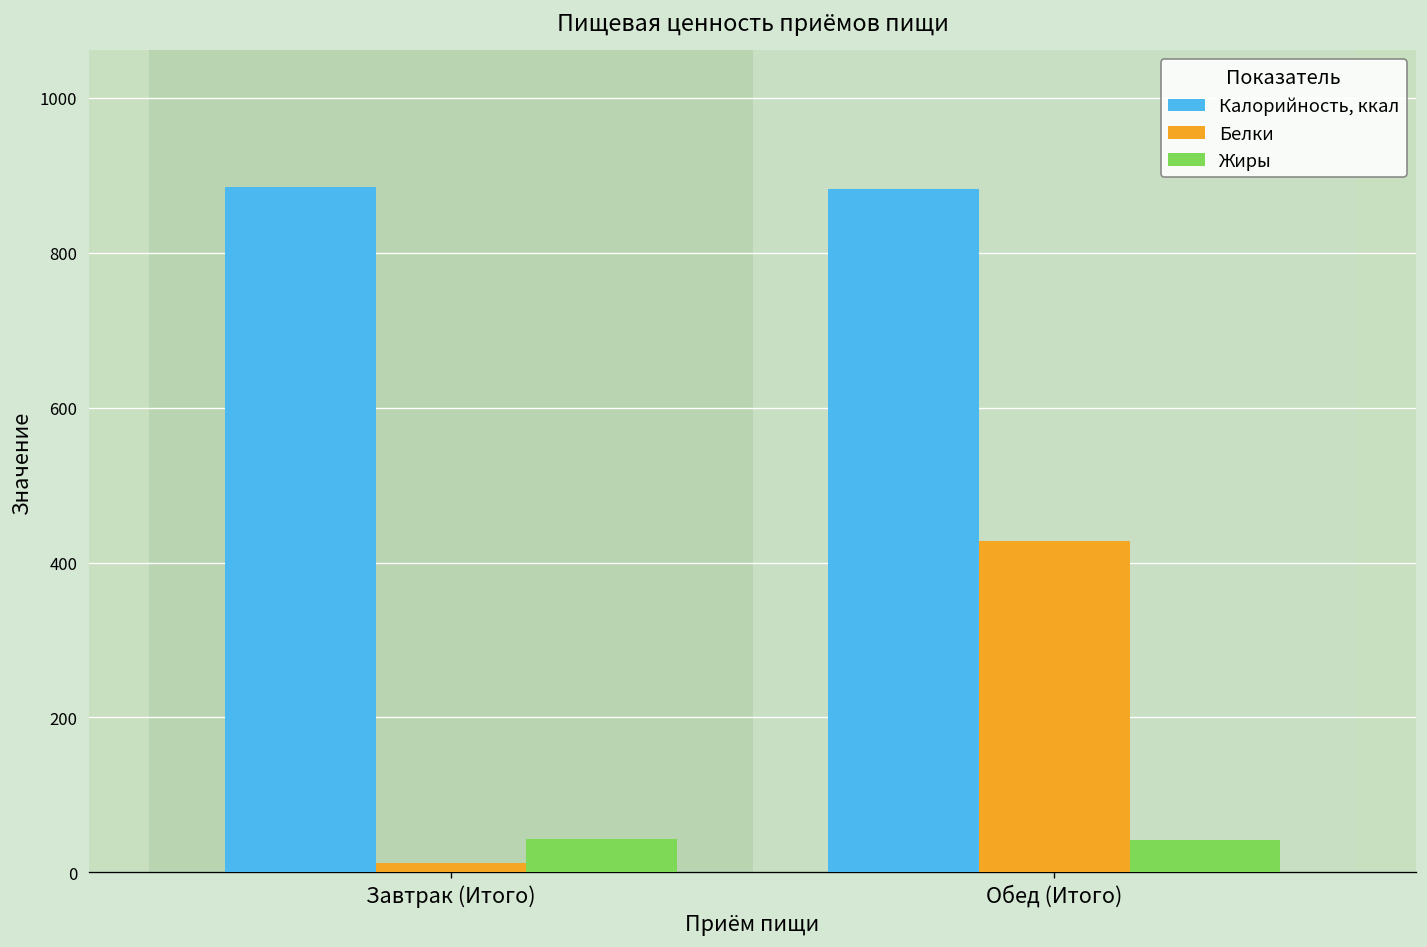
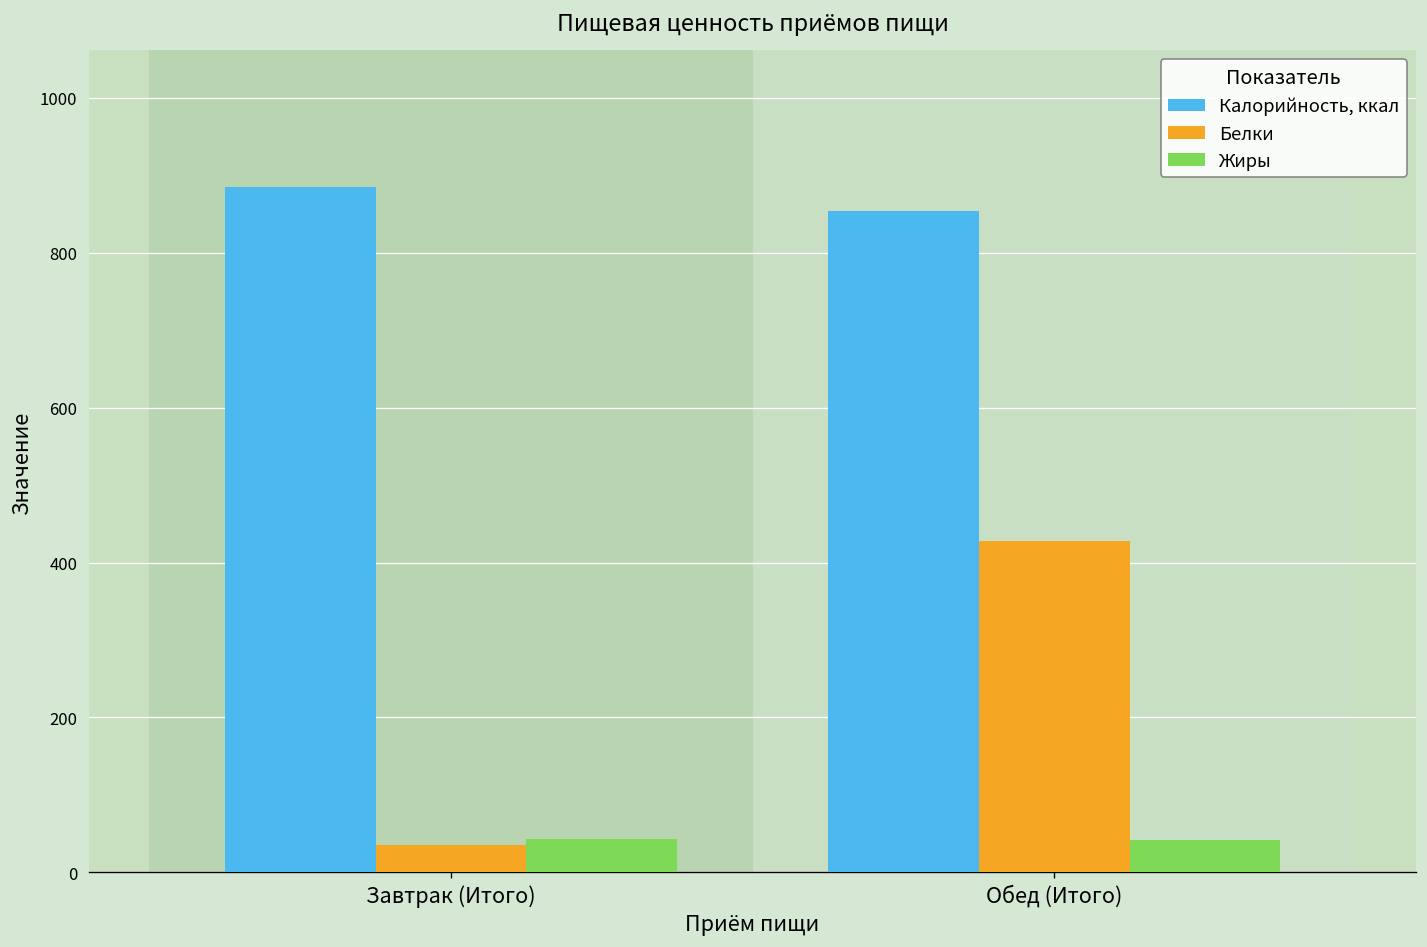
  {
    "Калорийность, ккал": {
      "Завтрак (Итого)": 880,
-     "Обед (Итого)": 880
+     "Обед (Итого)": 850
    },
    "Белки": {
-     "Завтрак (Итого)": 10,
+     "Завтрак (Итого)": 30,
      "Обед (Итого)": 430
    },
    "Жиры": {
      "Завтрак (Итого)": 40,
      "Обед (Итого)": 40
    }
  }
